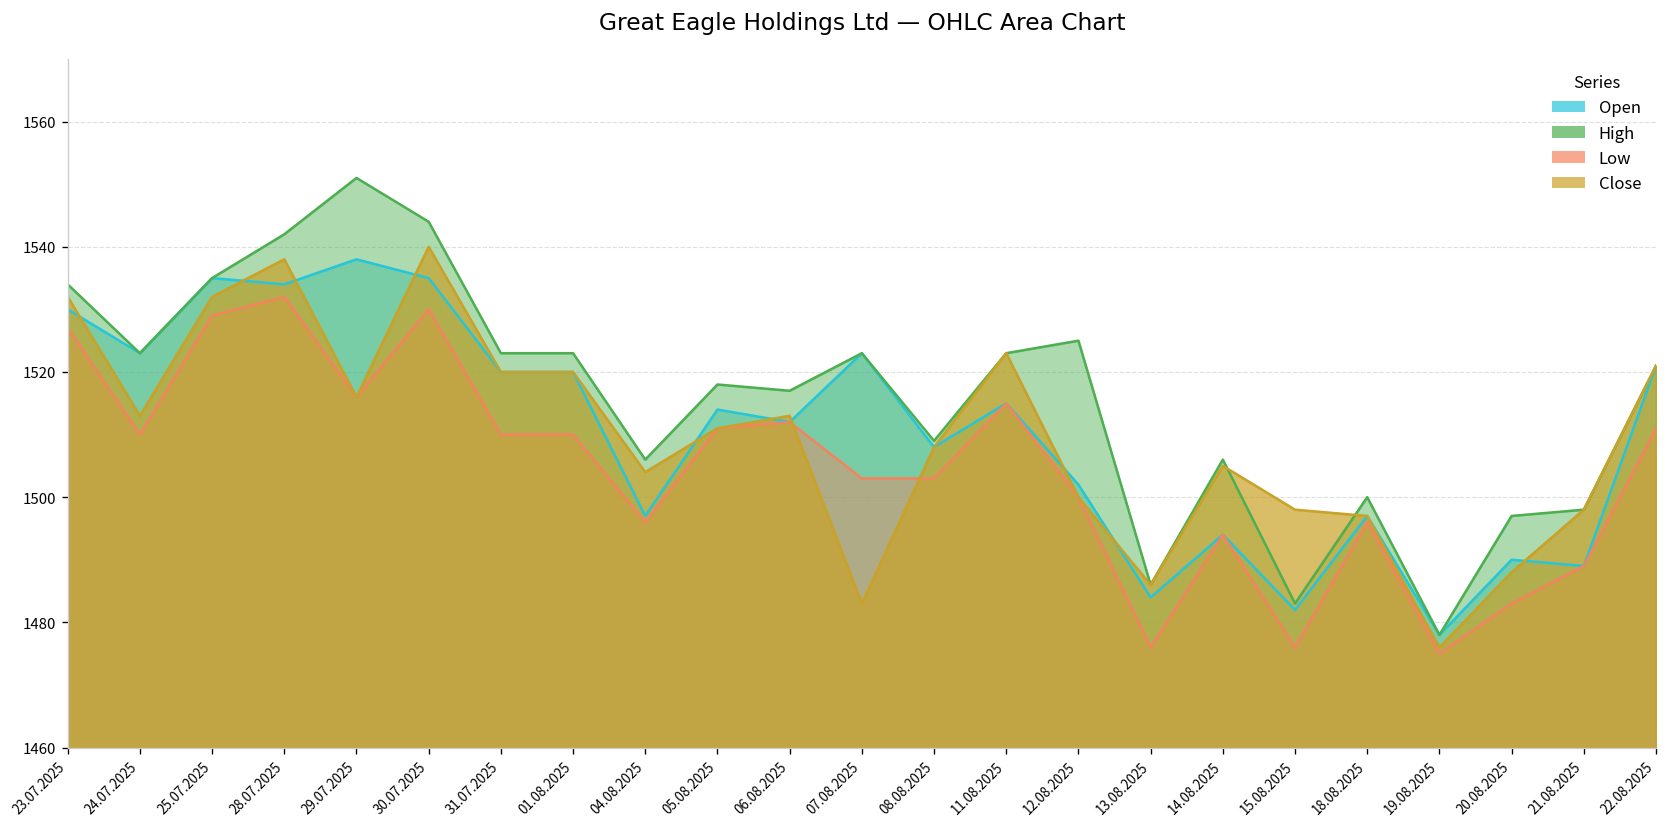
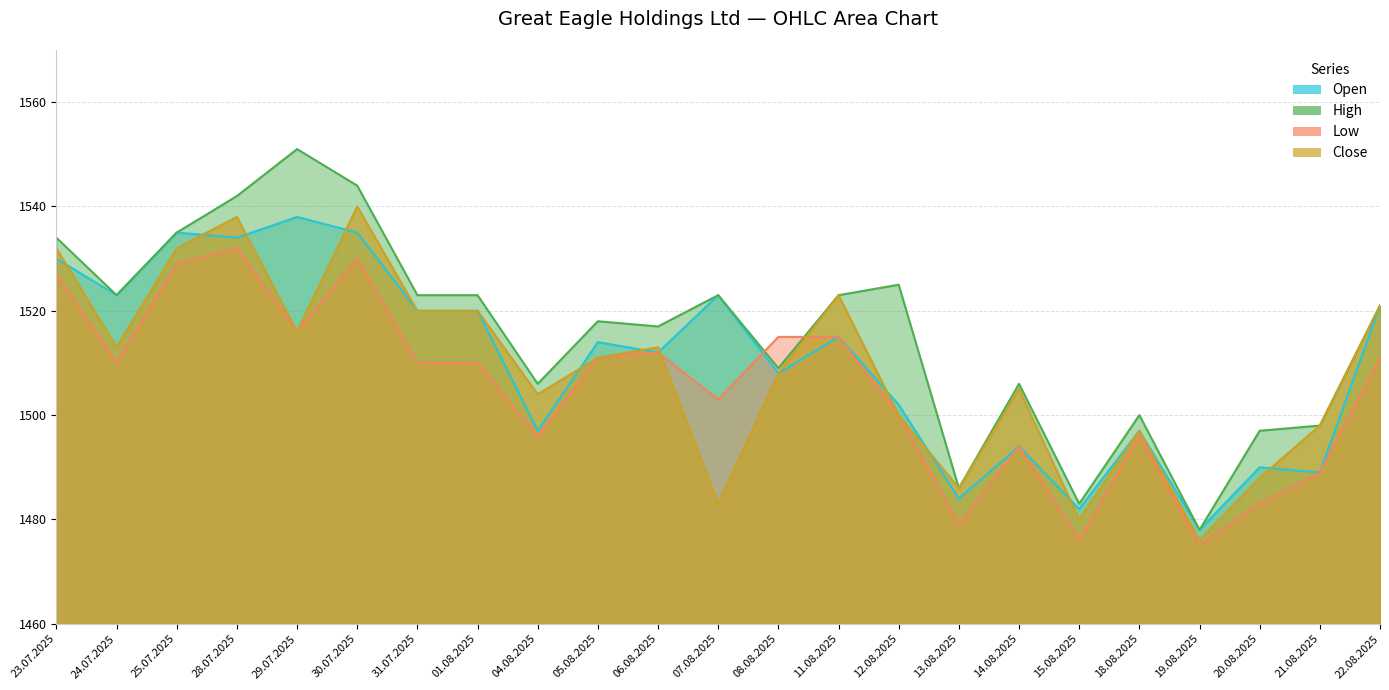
  {
    "Open": {
      "23.07.2025": 1530,
      "28.07.2025": 1534,
      "29.07.2025": 1538,
      "30.07.2025": 1535,
      "04.08.2025": 1497,
      "05.08.2025": 1514,
      "12.08.2025": 1502,
      "13.08.2025": 1484,
      "15.08.2025": 1482,
      "20.08.2025": 1490
    },
    "High": {
      "23.07.2025": 1534,
      "28.07.2025": 1542,
      "29.07.2025": 1551,
      "30.07.2025": 1544,
      "31.07.2025": 1523,
      "01.08.2025": 1523,
      "04.08.2025": 1506,
      "05.08.2025": 1518,
      "06.08.2025": 1517,
      "08.08.2025": 1509,
      "12.08.2025": 1525,
      "14.08.2025": 1506,
      "15.08.2025": 1483,
      "18.08.2025": 1500,
      "20.08.2025": 1497
    },
    "Low": {
      "23.07.2025": 1527,
      "24.07.2025": 1510,
      "25.07.2025": 1529,
      "28.07.2025": 1532,
      "30.07.2025": 1530,
      "31.07.2025": 1510,
      "01.08.2025": 1510,
      "04.08.2025": 1496,
      "07.08.2025": 1503,
-     "08.08.2025": 1503,
-     "13.08.2025": 1476,
+     "08.08.2025": 1515,
+     "13.08.2025": 1479,
      "15.08.2025": 1476,
      "18.08.2025": 1496,
      "19.08.2025": 1475,
      "20.08.2025": 1483,
      "22.08.2025": 1511
    },
    "Close": {
      "23.07.2025": 1532,
      "24.07.2025": 1513,
      "25.07.2025": 1532,
      "28.07.2025": 1538,
      "30.07.2025": 1540,
      "04.08.2025": 1504,
      "06.08.2025": 1513,
      "07.08.2025": 1483,
      "14.08.2025": 1505,
-     "15.08.2025": 1498,
+     "15.08.2025": 1480,
      "19.08.2025": 1476,
      "20.08.2025": 1488
    }
  }
